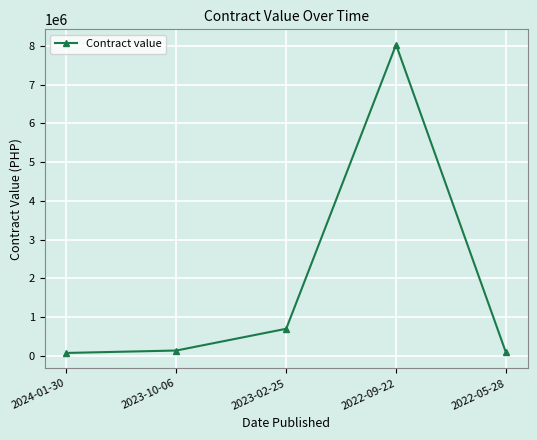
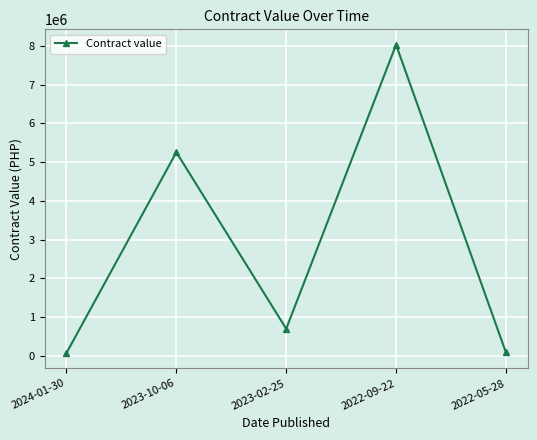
  {
    "2024-01-30": 100000,
-   "2023-10-06": 100000,
+   "2023-10-06": 5300000,
    "2023-02-25": 700000,
    "2022-09-22": 8000000,
    "2022-05-28": 100000
  }
